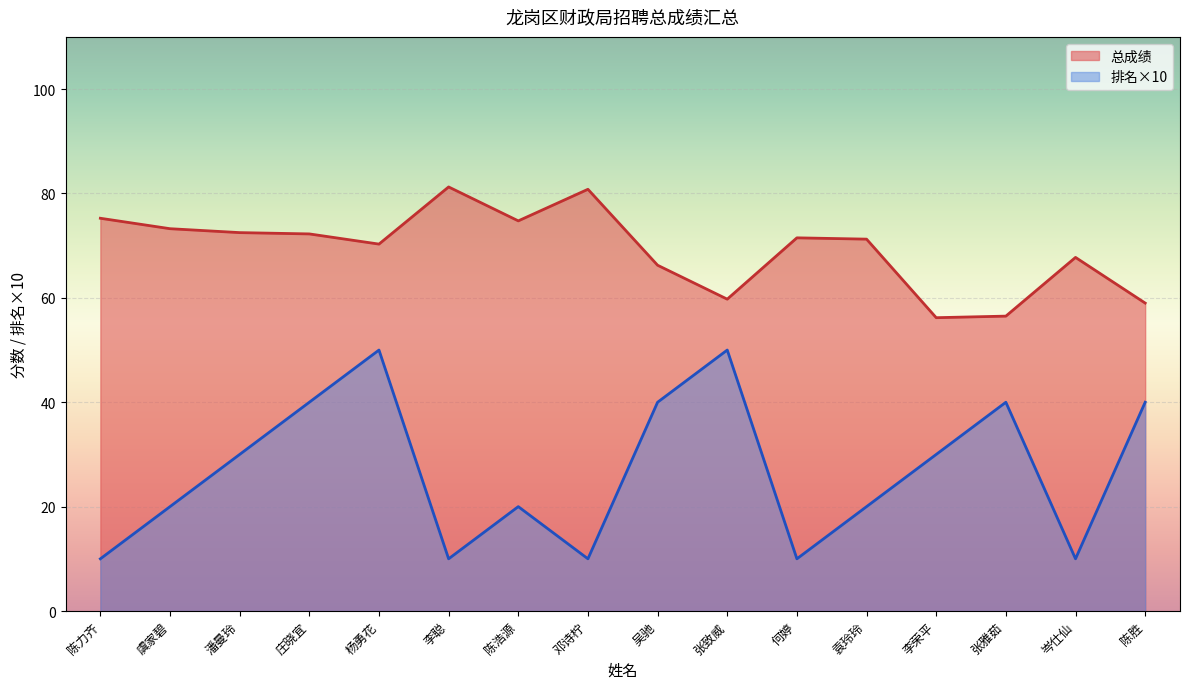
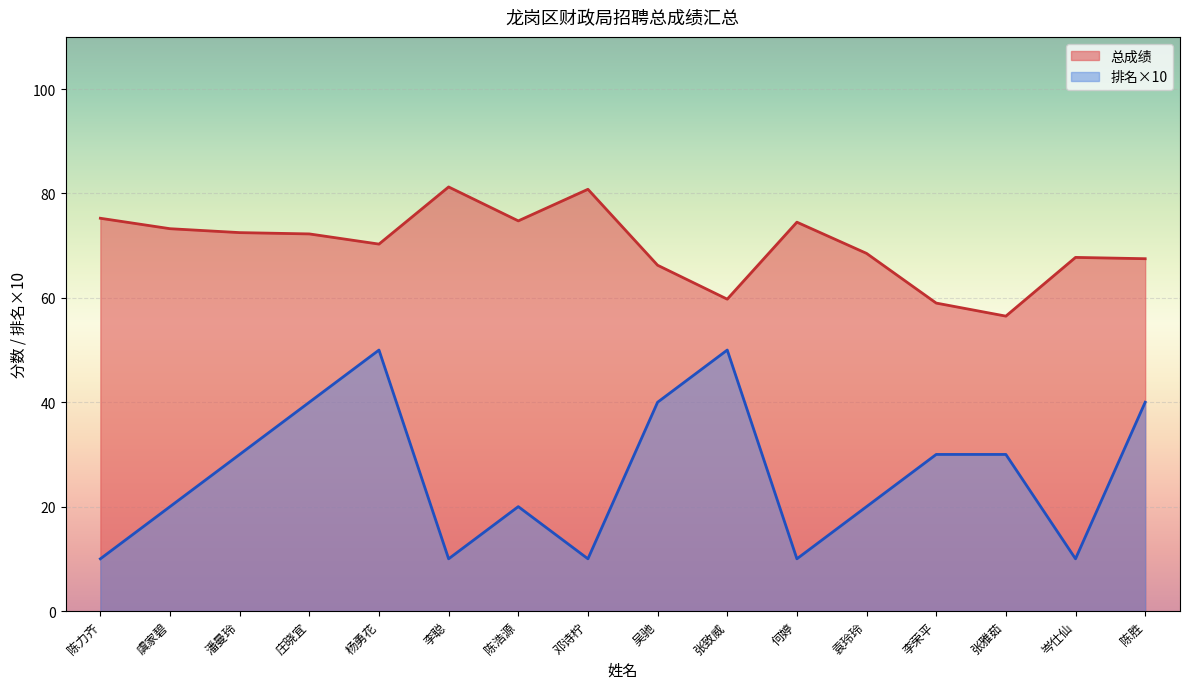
  {
    "总成绩": {
      "陈力齐": 75,
      "虞家碧": 73,
      "潘曼玲": 73,
      "庄晓宜": 72,
      "杨勇花": 70,
      "李聪": 81,
      "陈浩源": 75,
      "邓诗柠": 81,
      "吴驰": 66,
      "张致威": 60,
-     "何婷": 72,
-     "袁玲玲": 71,
-     "李荣平": 56,
+     "何婷": 75,
+     "袁玲玲": 69,
+     "李荣平": 59,
      "张雅茹": 57,
      "岑仕仙": 68,
-     "陈胜": 59
+     "陈胜": 68
    },
    "排名×10": {
      "陈力齐": 10,
      "虞家碧": 20,
      "潘曼玲": 30,
      "庄晓宜": 40,
      "杨勇花": 50,
      "李聪": 10,
      "陈浩源": 20,
      "邓诗柠": 10,
      "吴驰": 40,
      "张致威": 50,
      "何婷": 10,
      "袁玲玲": 20,
      "李荣平": 30,
-     "张雅茹": 40,
+     "张雅茹": 30,
      "岑仕仙": 10,
      "陈胜": 40
    }
  }
